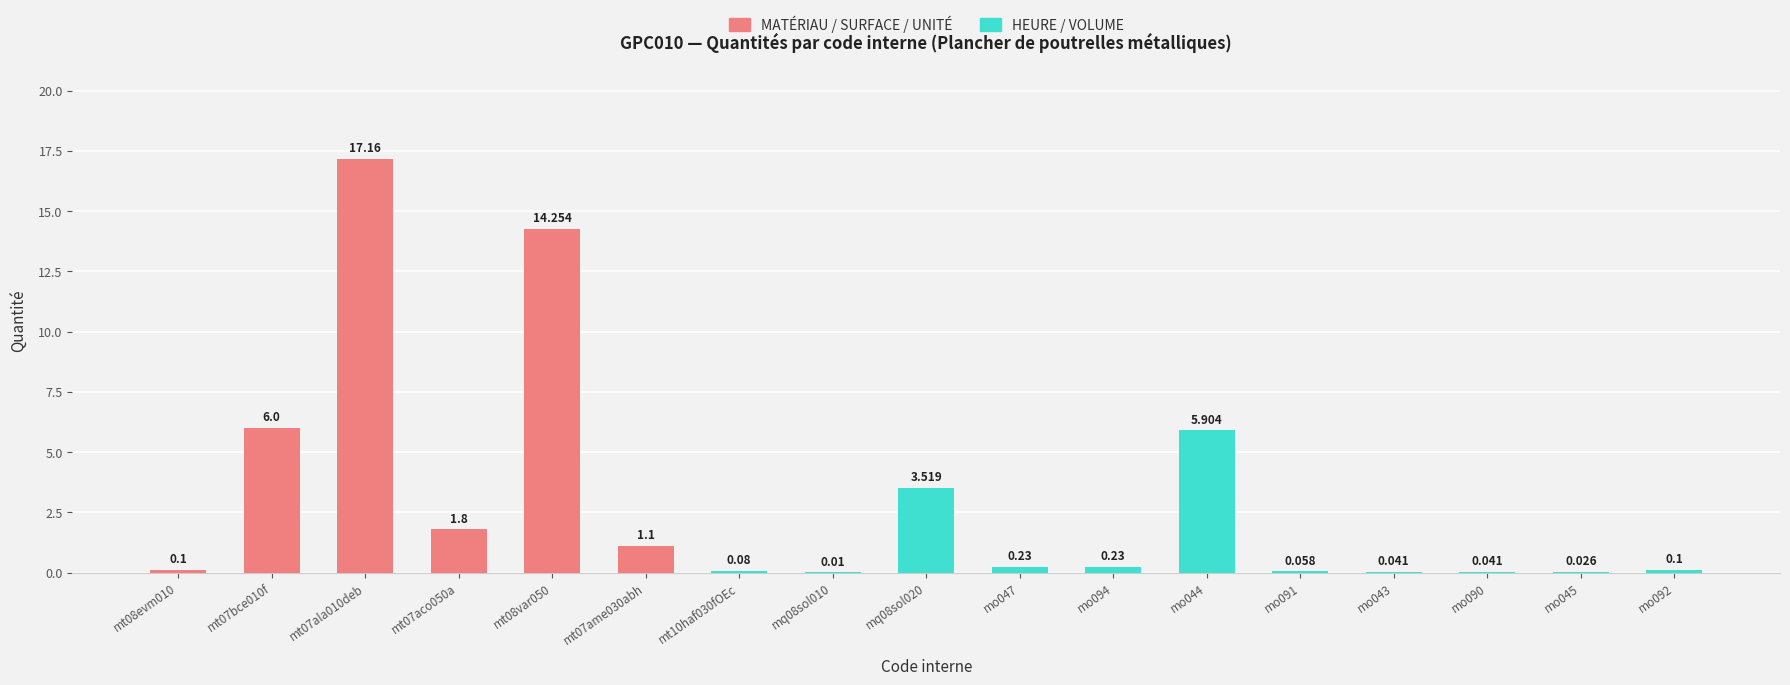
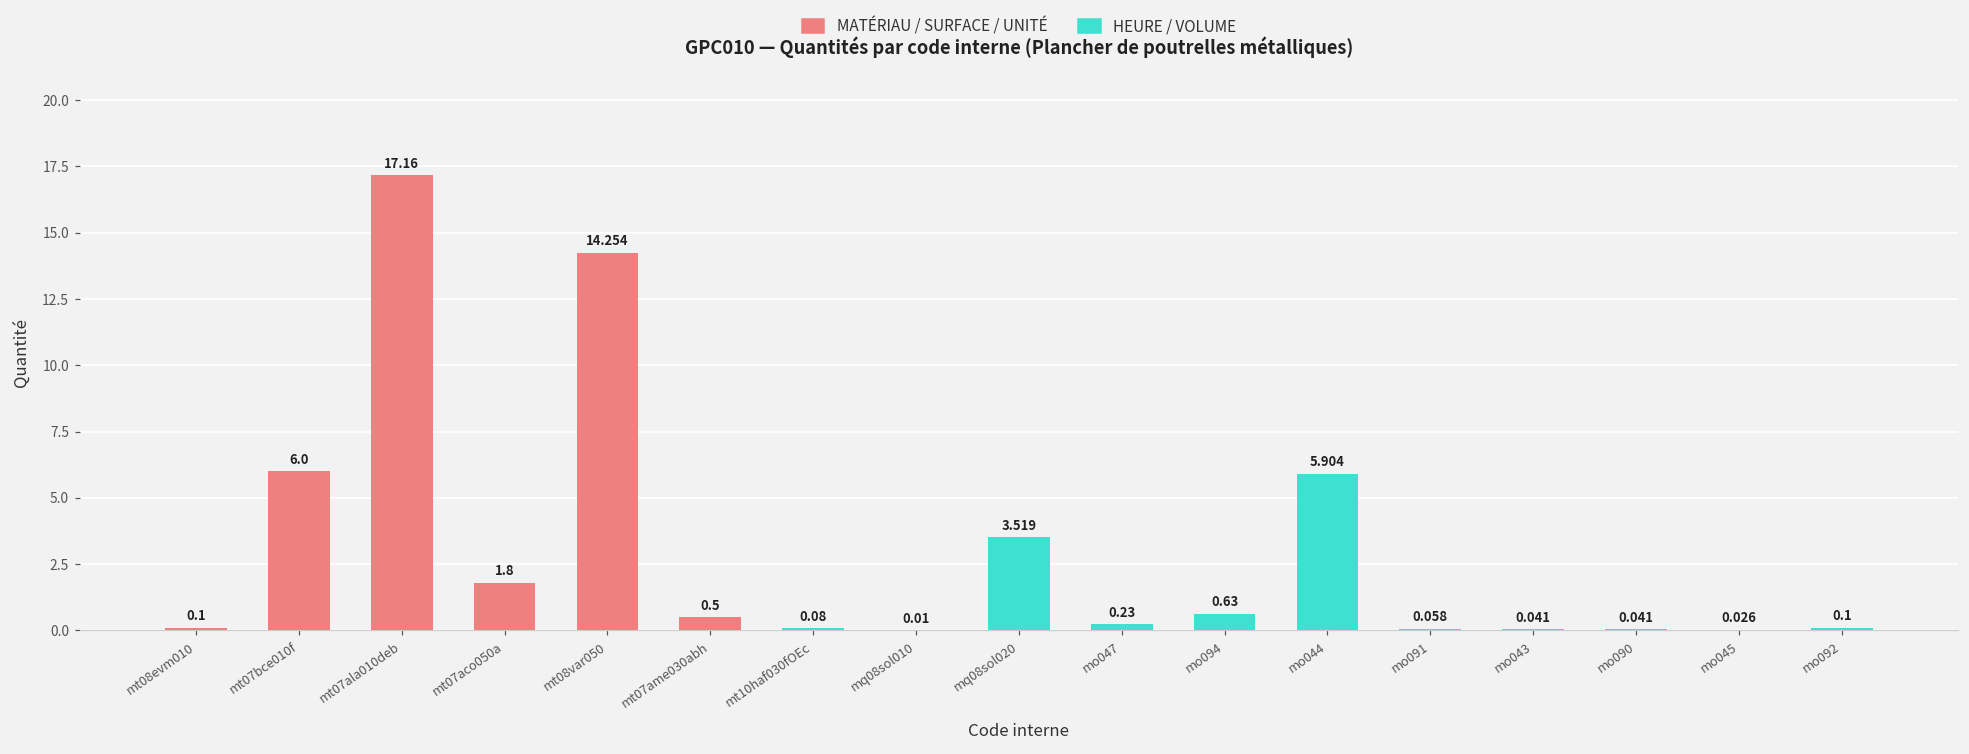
  {
    "mt08evm010": 0.1,
    "mt07bce010f": 6.0,
    "mt07ala010deb": 17.16,
    "mt07aco050a": 1.8,
    "mt08var050": 14.254,
-   "mt07ame030abh": 1.1,
+   "mt07ame030abh": 0.5,
    "mt10haf030fOEc": 0.08,
    "mq08sol010": 0.01,
    "mq08sol020": 3.519,
    "mo047": 0.23,
-   "mo094": 0.23,
+   "mo094": 0.63,
    "mo044": 5.904,
    "mo091": 0.058,
    "mo043": 0.041,
    "mo090": 0.041,
    "mo045": 0.026,
    "mo092": 0.1
  }
